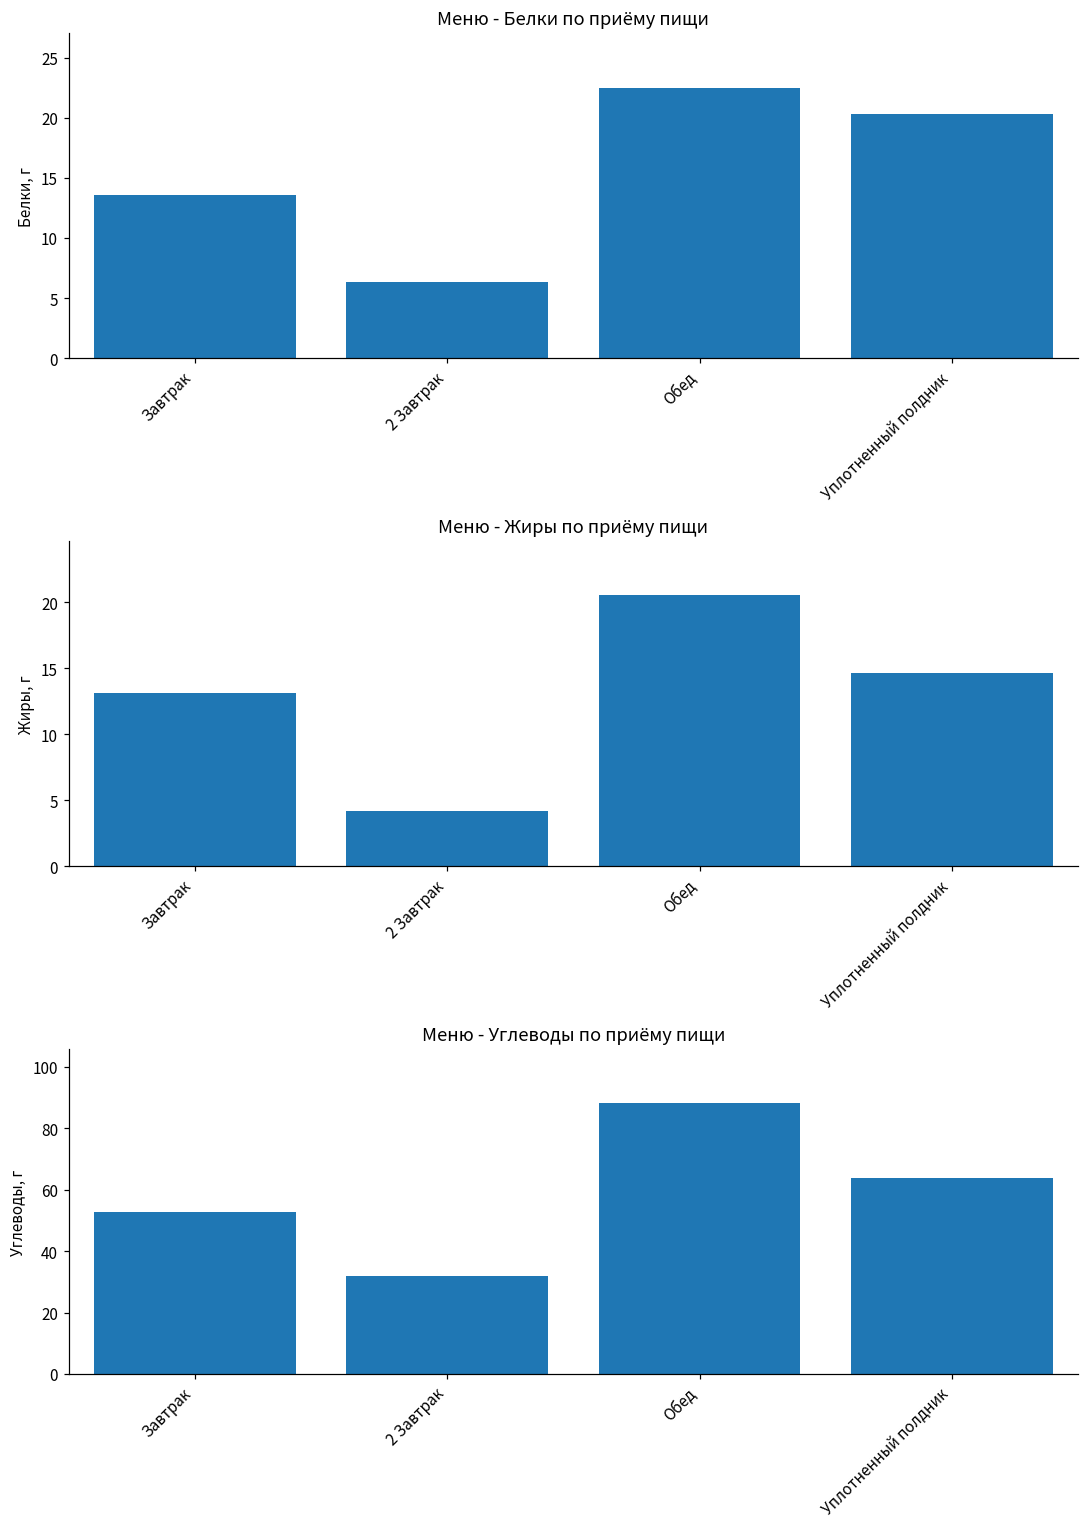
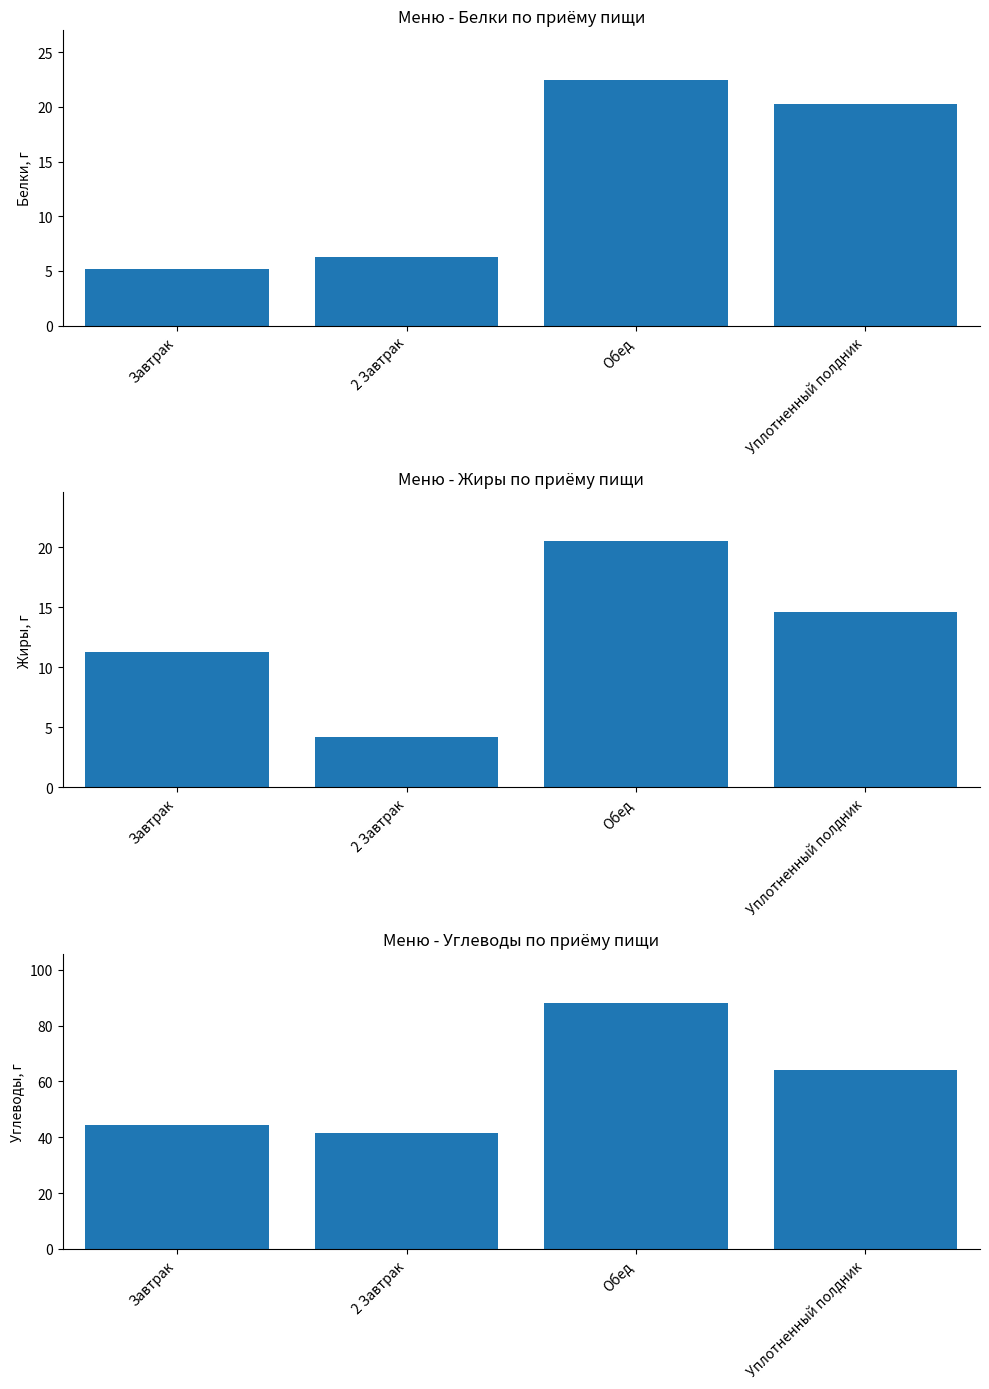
  {
    "Меню - Белки по приёму пищи": {
-     "Завтрак": 13.6,
+     "Завтрак": 5.2,
      "2 Завтрак": 6.3,
      "Обед": 22.5,
      "Уплотненный полдник": 20.3
    },
    "Меню - Жиры по приёму пищи": {
-     "Завтрак": 13.1,
+     "Завтрак": 11.3,
      "2 Завтрак": 4.2,
      "Обед": 20.5,
      "Уплотненный полдник": 14.6
    },
    "Меню - Углеводы по приёму пищи": {
-     "Завтрак": 53,
-     "2 Завтрак": 32,
+     "Завтрак": 45,
+     "2 Завтрак": 42,
      "Обед": 88,
      "Уплотненный полдник": 64
    }
  }
